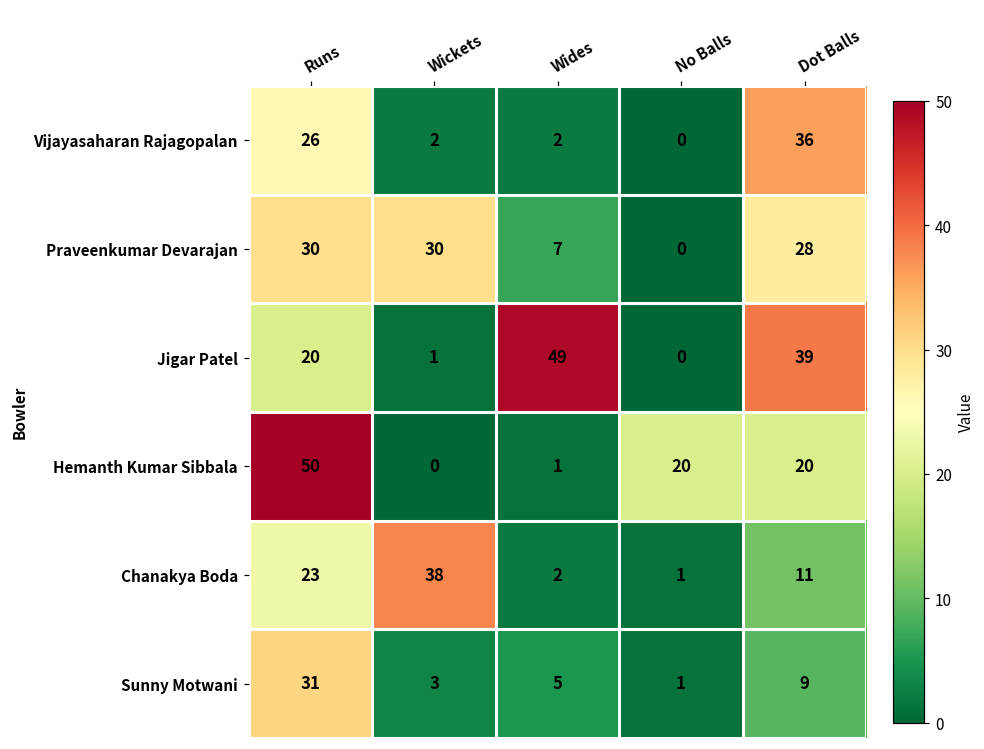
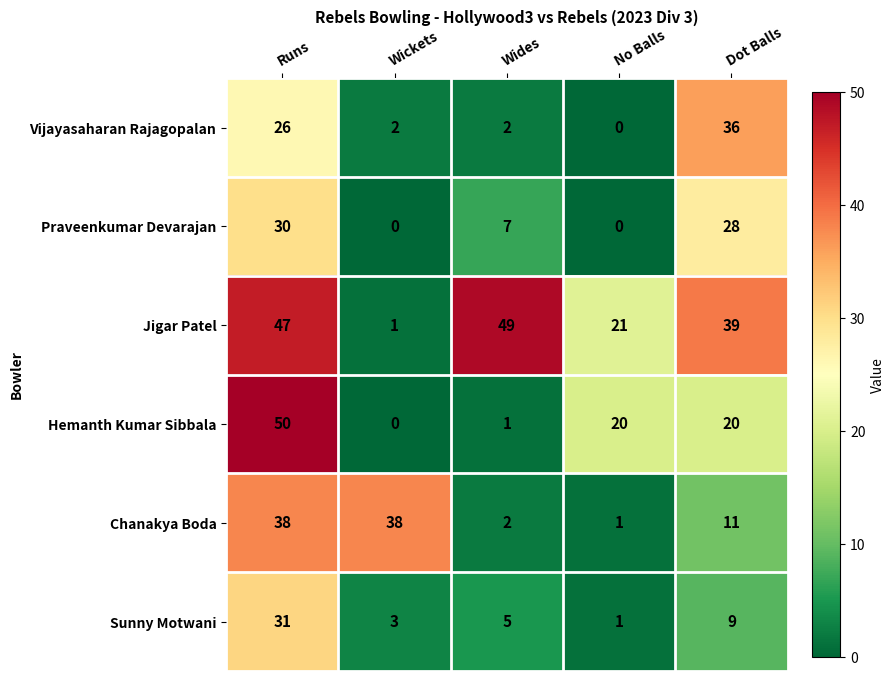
  {
    "Vijayasaharan Rajagopalan": {
      "Runs": 26,
      "Wickets": 2,
      "Wides": 2,
      "No Balls": 0,
      "Dot Balls": 36
    },
    "Praveenkumar Devarajan": {
      "Runs": 30,
-     "Wickets": 30,
+     "Wickets": 0,
      "Wides": 7,
      "No Balls": 0,
      "Dot Balls": 28
    },
    "Jigar Patel": {
-     "Runs": 20,
+     "Runs": 47,
      "Wickets": 1,
      "Wides": 49,
-     "No Balls": 0,
+     "No Balls": 21,
      "Dot Balls": 39
    },
    "Hemanth Kumar Sibbala": {
      "Runs": 50,
      "Wickets": 0,
      "Wides": 1,
      "No Balls": 20,
      "Dot Balls": 20
    },
    "Chanakya Boda": {
-     "Runs": 23,
+     "Runs": 38,
      "Wickets": 38,
      "Wides": 2,
      "No Balls": 1,
      "Dot Balls": 11
    },
    "Sunny Motwani": {
      "Runs": 31,
      "Wickets": 3,
      "Wides": 5,
      "No Balls": 1,
      "Dot Balls": 9
    }
  }
